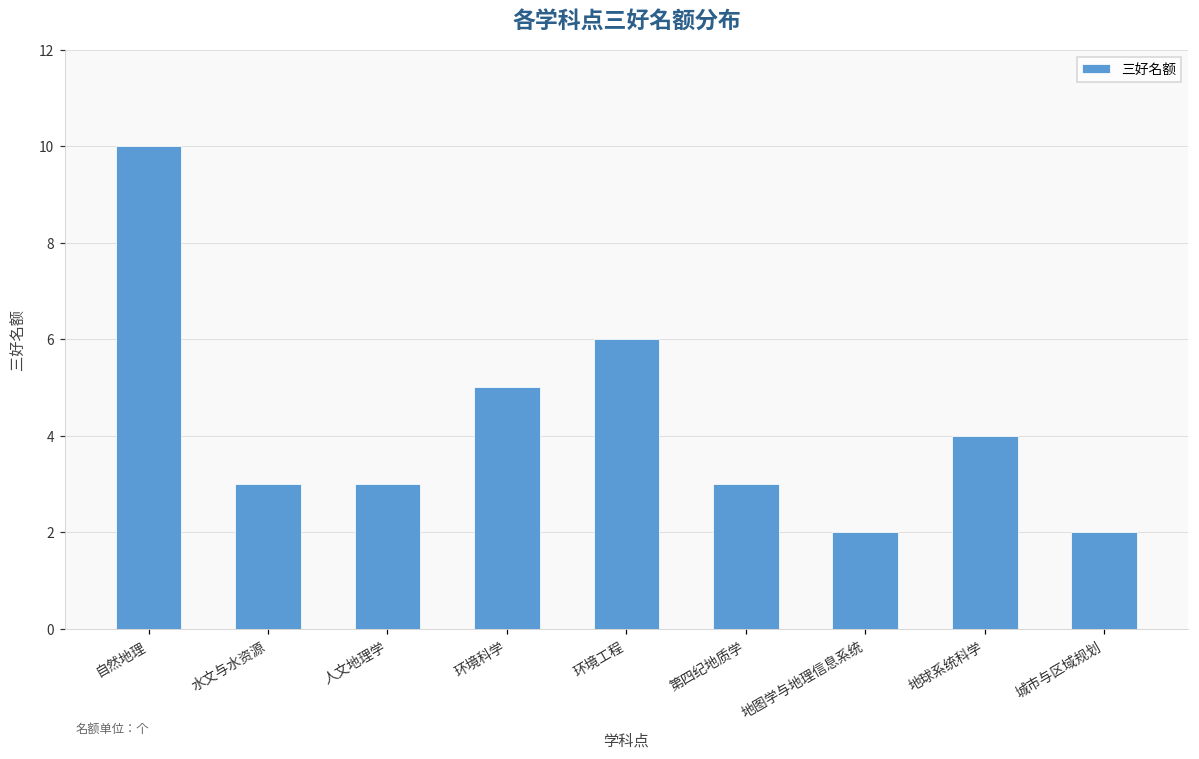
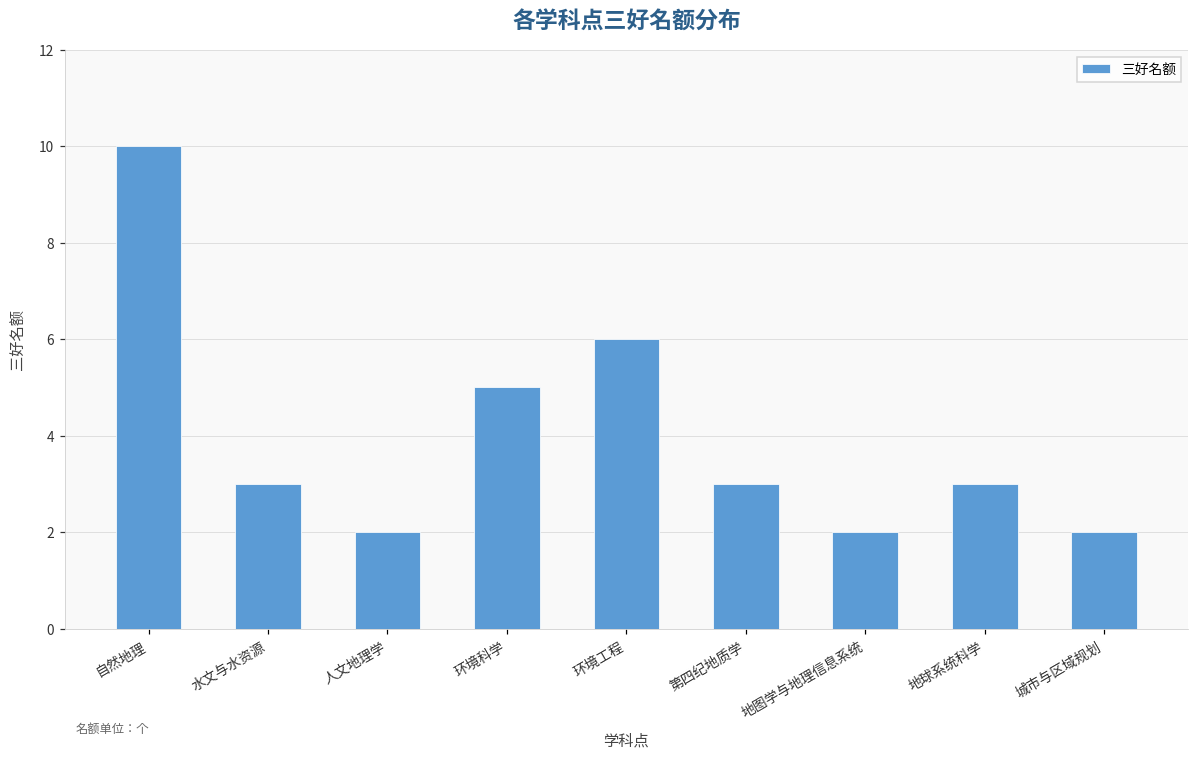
  {
    "自然地理": 10,
    "水文与水资源": 3,
-   "人文地理学": 3,
+   "人文地理学": 2,
    "环境科学": 5,
    "环境工程": 6,
    "第四纪地质学": 3,
    "地图学与地理信息系统": 2,
-   "地球系统科学": 4,
+   "地球系统科学": 3,
    "城市与区域规划": 2
  }
